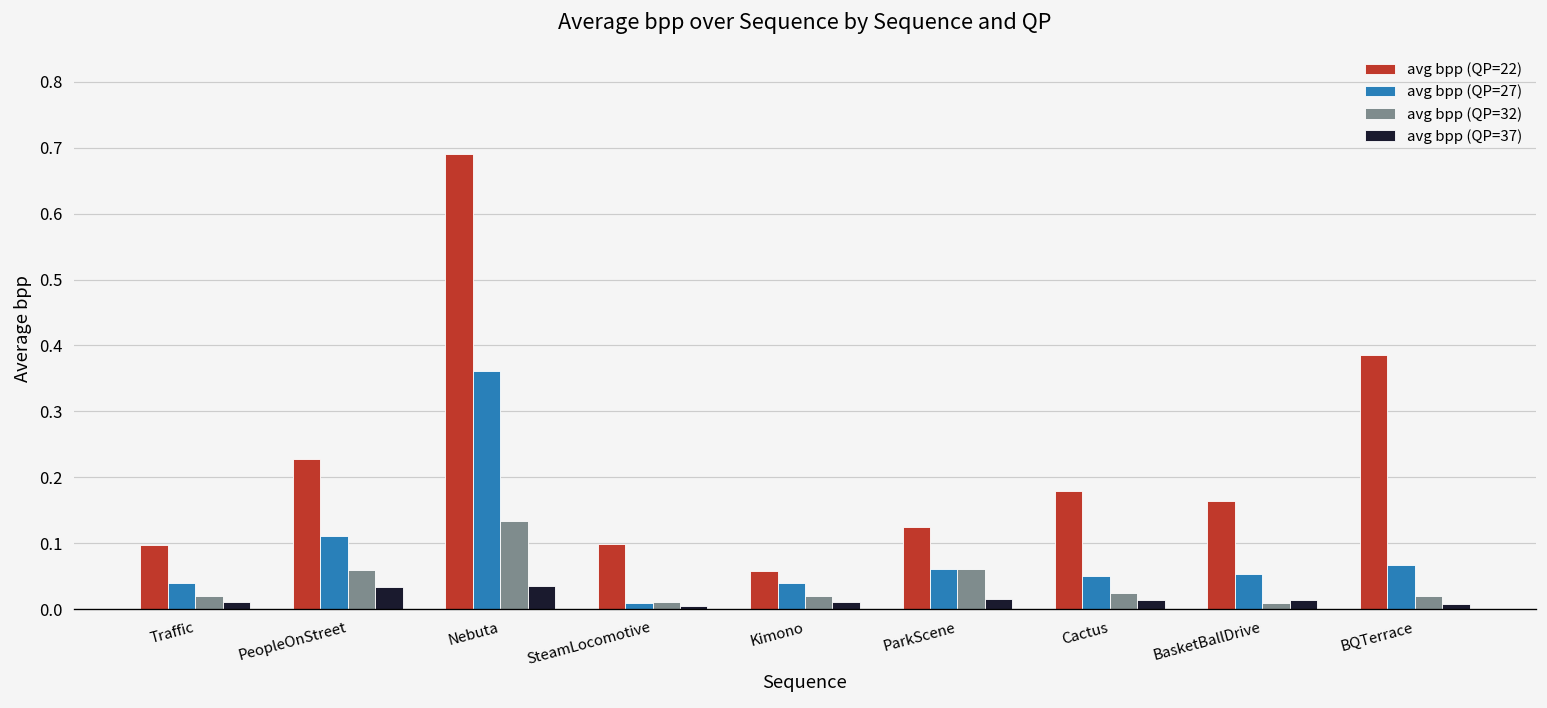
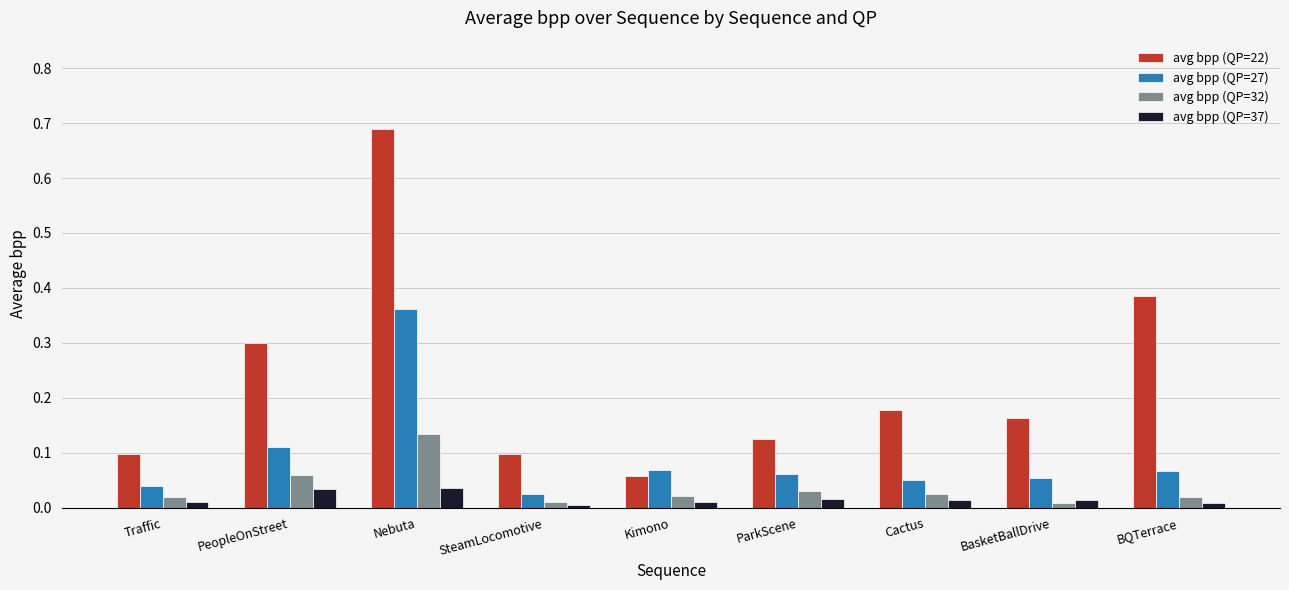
  {
    "avg bpp (QP=22)": {
      "Traffic": 0.10,
-     "PeopleOnStreet": 0.23,
+     "PeopleOnStreet": 0.30,
      "Nebuta": 0.69,
      "SteamLocomotive": 0.10,
      "Kimono": 0.06,
      "ParkScene": 0.12,
      "Cactus": 0.18,
      "BasketBallDrive": 0.16,
      "BQTerrace": 0.39
    },
    "avg bpp (QP=27)": {
      "Traffic": 0.04,
      "PeopleOnStreet": 0.11,
      "Nebuta": 0.36,
-     "SteamLocomotive": 0.01,
-     "Kimono": 0.04,
+     "SteamLocomotive": 0.02,
+     "Kimono": 0.07,
      "ParkScene": 0.06,
      "Cactus": 0.05,
      "BasketBallDrive": 0.05,
      "BQTerrace": 0.07
    },
    "avg bpp (QP=32)": {
      "Traffic": 0.02,
      "PeopleOnStreet": 0.06,
      "Nebuta": 0.13,
      "SteamLocomotive": 0.01,
      "Kimono": 0.02,
-     "ParkScene": 0.06,
+     "ParkScene": 0.03,
      "Cactus": 0.02,
      "BasketBallDrive": 0.01,
      "BQTerrace": 0.02
    },
    "avg bpp (QP=37)": {
      "Traffic": 0.01,
      "PeopleOnStreet": 0.03,
      "Nebuta": 0.04,
      "SteamLocomotive": 0.01,
      "Kimono": 0.01,
      "ParkScene": 0.01,
      "Cactus": 0.01,
      "BasketBallDrive": 0.01,
      "BQTerrace": 0.01
    }
  }
